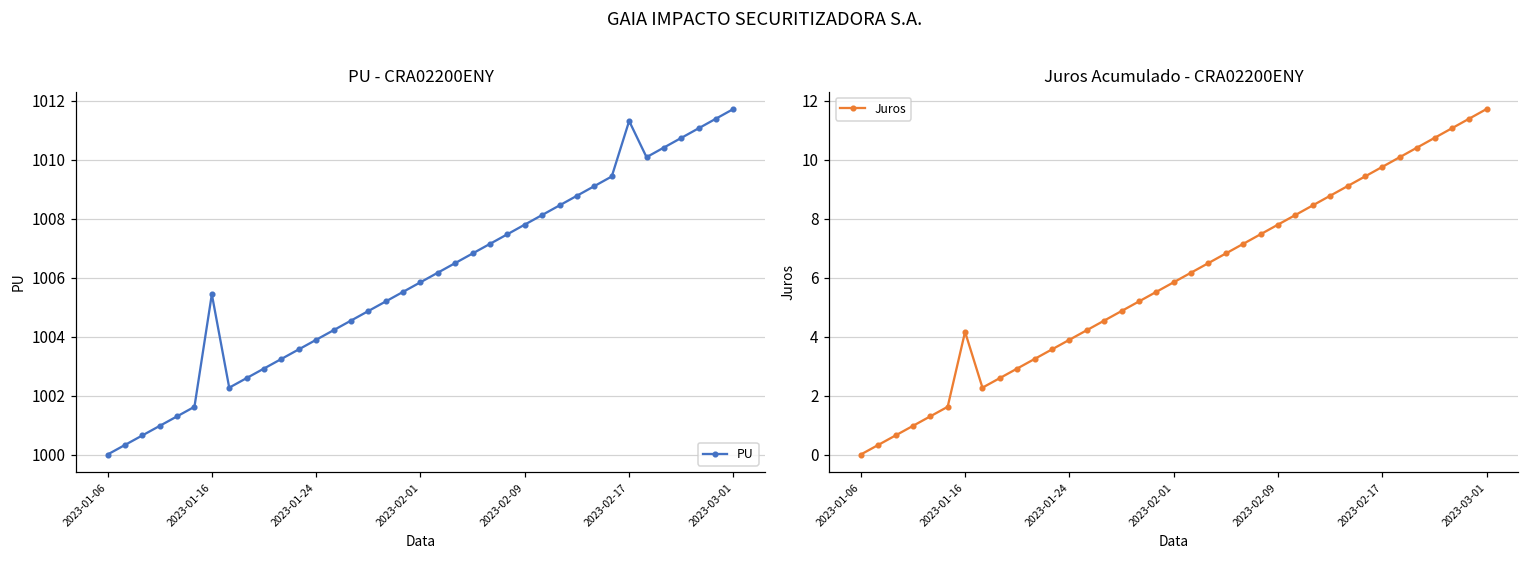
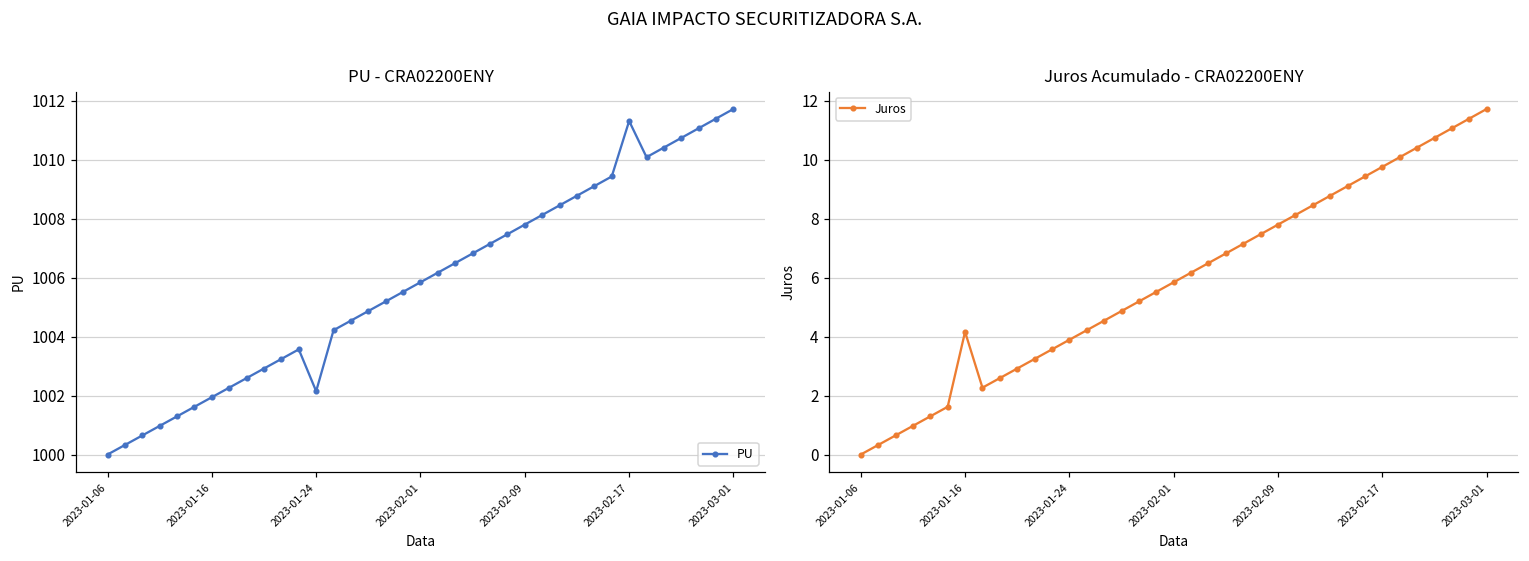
  {
    "PU - CRA02200ENY": {
      "2023-01-06": 1000.0,
-     "2023-01-16": 1005.4,
-     "2023-01-24": 1003.9,
+     "2023-01-16": 1001.9,
+     "2023-01-24": 1002.1,
      "2023-02-01": 1005.8,
      "2023-02-09": 1007.8,
      "2023-02-17": 1011.3,
      "2023-03-01": 1011.7
    },
    "Juros Acumulado - CRA02200ENY": {
      "2023-01-06": 0.0,
      "2023-01-16": 4.2,
      "2023-01-24": 3.9,
      "2023-02-01": 5.8,
      "2023-02-09": 7.8,
      "2023-02-17": 9.8,
      "2023-03-01": 11.7
    }
  }
